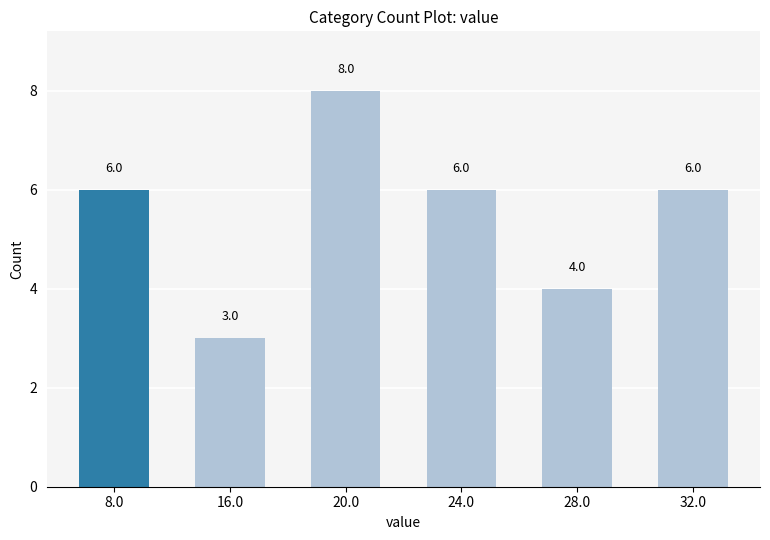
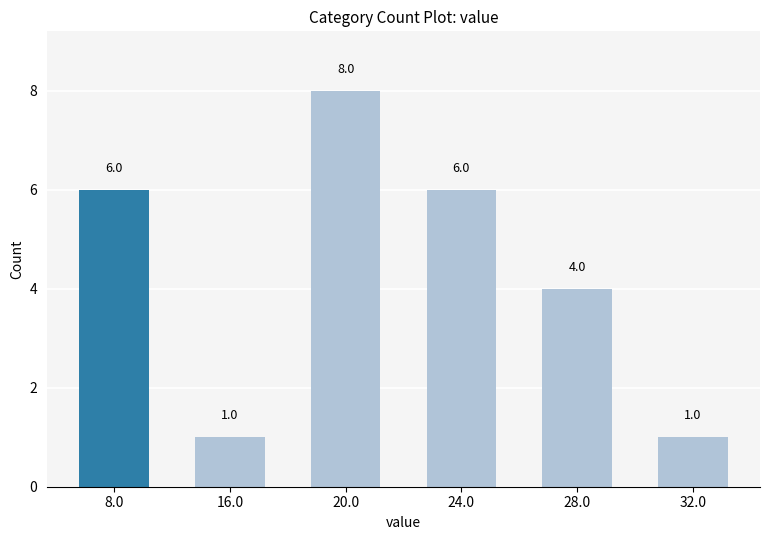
  {
    "8.0": 6.0,
-   "16.0": 3.0,
+   "16.0": 1.0,
    "20.0": 8.0,
    "24.0": 6.0,
    "28.0": 4.0,
-   "32.0": 6.0
+   "32.0": 1.0
  }
